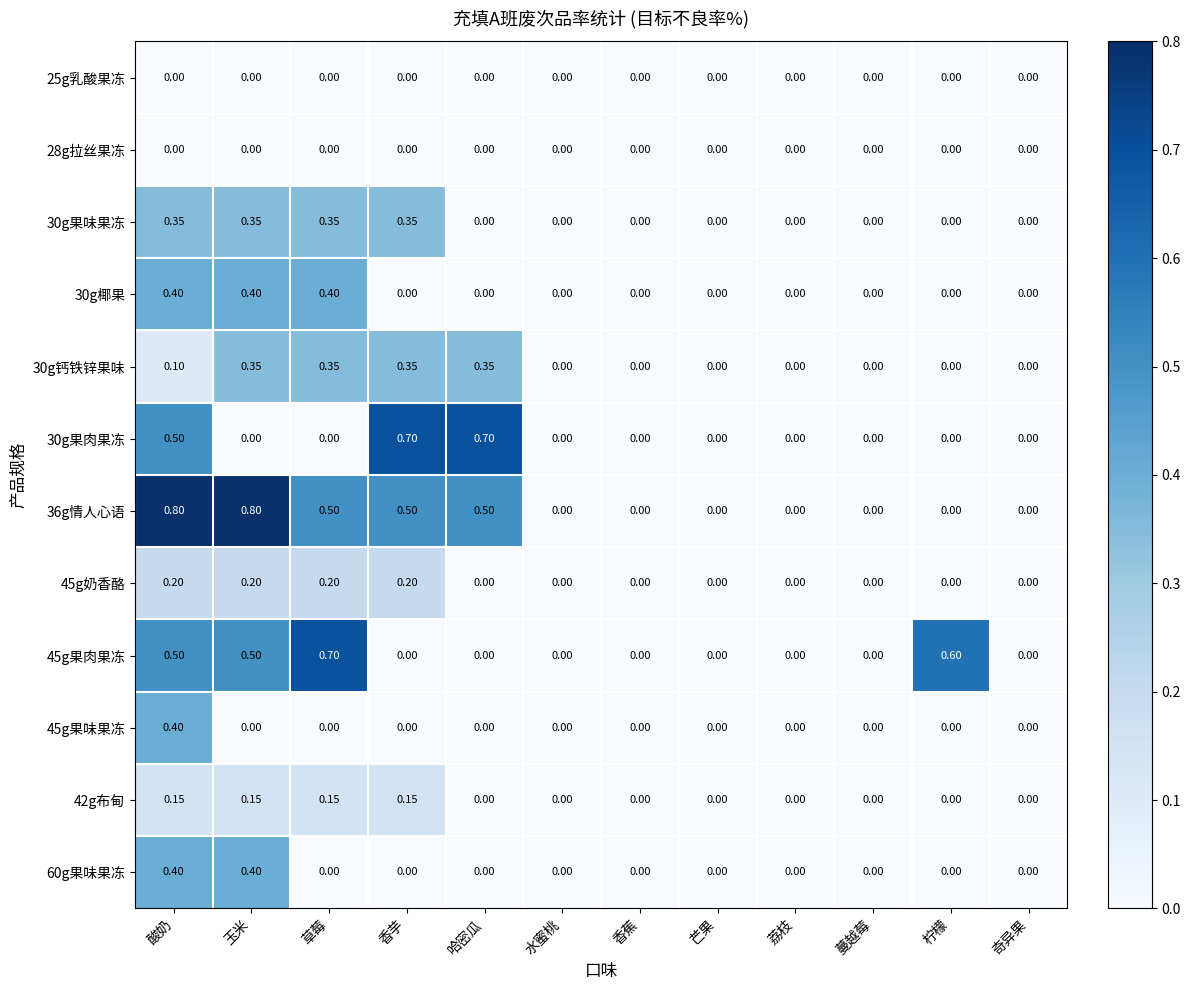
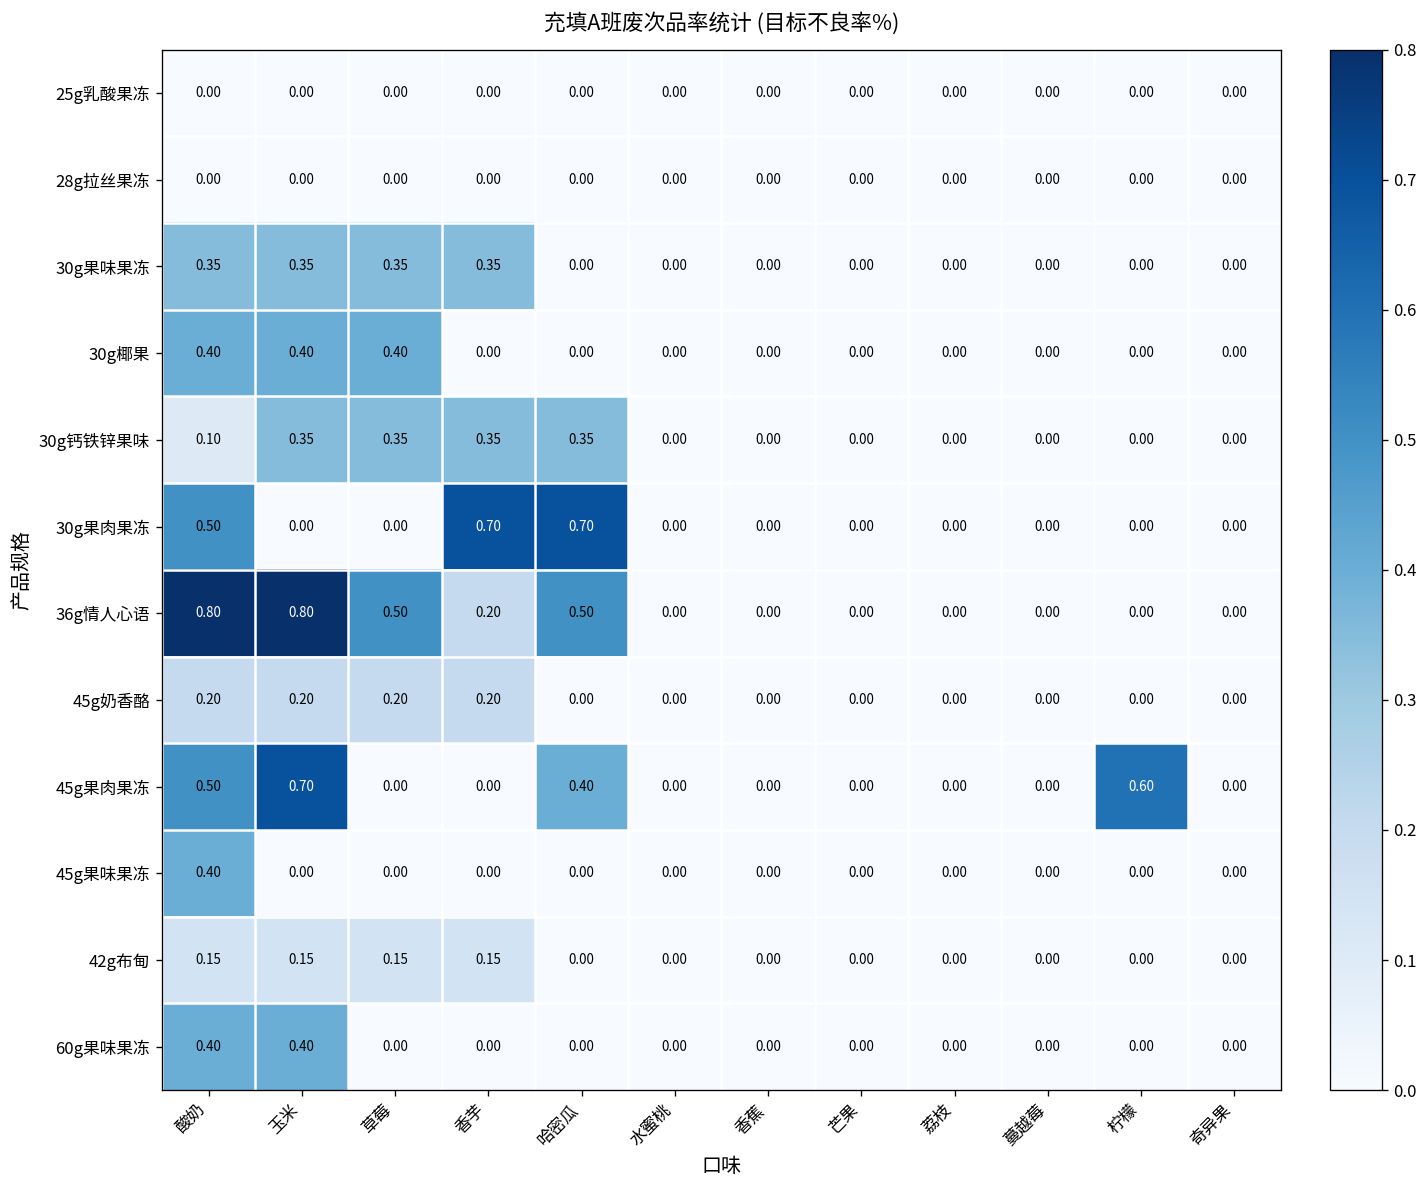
  {
    "25g乳酸果冻": {
      "酸奶": 0.00,
      "玉米": 0.00,
      "草莓": 0.00,
      "香芋": 0.00,
      "哈密瓜": 0.00,
      "水蜜桃": 0.00,
      "香蕉": 0.00,
      "芒果": 0.00,
      "荔枝": 0.00,
      "蔓越莓": 0.00,
      "柠檬": 0.00,
      "奇异果": 0.00
    },
    "28g拉丝果冻": {
      "酸奶": 0.00,
      "玉米": 0.00,
      "草莓": 0.00,
      "香芋": 0.00,
      "哈密瓜": 0.00,
      "水蜜桃": 0.00,
      "香蕉": 0.00,
      "芒果": 0.00,
      "荔枝": 0.00,
      "蔓越莓": 0.00,
      "柠檬": 0.00,
      "奇异果": 0.00
    },
    "30g果味果冻": {
      "酸奶": 0.35,
      "玉米": 0.35,
      "草莓": 0.35,
      "香芋": 0.35,
      "哈密瓜": 0.00,
      "水蜜桃": 0.00,
      "香蕉": 0.00,
      "芒果": 0.00,
      "荔枝": 0.00,
      "蔓越莓": 0.00,
      "柠檬": 0.00,
      "奇异果": 0.00
    },
    "30g椰果": {
      "酸奶": 0.40,
      "玉米": 0.40,
      "草莓": 0.40,
      "香芋": 0.00,
      "哈密瓜": 0.00,
      "水蜜桃": 0.00,
      "香蕉": 0.00,
      "芒果": 0.00,
      "荔枝": 0.00,
      "蔓越莓": 0.00,
      "柠檬": 0.00,
      "奇异果": 0.00
    },
    "30g钙铁锌果味": {
      "酸奶": 0.10,
      "玉米": 0.35,
      "草莓": 0.35,
      "香芋": 0.35,
      "哈密瓜": 0.35,
      "水蜜桃": 0.00,
      "香蕉": 0.00,
      "芒果": 0.00,
      "荔枝": 0.00,
      "蔓越莓": 0.00,
      "柠檬": 0.00,
      "奇异果": 0.00
    },
    "30g果肉果冻": {
      "酸奶": 0.50,
      "玉米": 0.00,
      "草莓": 0.00,
      "香芋": 0.70,
      "哈密瓜": 0.70,
      "水蜜桃": 0.00,
      "香蕉": 0.00,
      "芒果": 0.00,
      "荔枝": 0.00,
      "蔓越莓": 0.00,
      "柠檬": 0.00,
      "奇异果": 0.00
    },
    "36g情人心语": {
      "酸奶": 0.80,
      "玉米": 0.80,
      "草莓": 0.50,
-     "香芋": 0.50,
+     "香芋": 0.20,
      "哈密瓜": 0.50,
      "水蜜桃": 0.00,
      "香蕉": 0.00,
      "芒果": 0.00,
      "荔枝": 0.00,
      "蔓越莓": 0.00,
      "柠檬": 0.00,
      "奇异果": 0.00
    },
    "45g奶香酪": {
      "酸奶": 0.20,
      "玉米": 0.20,
      "草莓": 0.20,
      "香芋": 0.20,
      "哈密瓜": 0.00,
      "水蜜桃": 0.00,
      "香蕉": 0.00,
      "芒果": 0.00,
      "荔枝": 0.00,
      "蔓越莓": 0.00,
      "柠檬": 0.00,
      "奇异果": 0.00
    },
    "45g果肉果冻": {
      "酸奶": 0.50,
-     "玉米": 0.50,
-     "草莓": 0.70,
+     "玉米": 0.70,
+     "草莓": 0.00,
      "香芋": 0.00,
-     "哈密瓜": 0.00,
+     "哈密瓜": 0.40,
      "水蜜桃": 0.00,
      "香蕉": 0.00,
      "芒果": 0.00,
      "荔枝": 0.00,
      "蔓越莓": 0.00,
      "柠檬": 0.60,
      "奇异果": 0.00
    },
    "45g果味果冻": {
      "酸奶": 0.40,
      "玉米": 0.00,
      "草莓": 0.00,
      "香芋": 0.00,
      "哈密瓜": 0.00,
      "水蜜桃": 0.00,
      "香蕉": 0.00,
      "芒果": 0.00,
      "荔枝": 0.00,
      "蔓越莓": 0.00,
      "柠檬": 0.00,
      "奇异果": 0.00
    },
    "42g布甸": {
      "酸奶": 0.15,
      "玉米": 0.15,
      "草莓": 0.15,
      "香芋": 0.15,
      "哈密瓜": 0.00,
      "水蜜桃": 0.00,
      "香蕉": 0.00,
      "芒果": 0.00,
      "荔枝": 0.00,
      "蔓越莓": 0.00,
      "柠檬": 0.00,
      "奇异果": 0.00
    },
    "60g果味果冻": {
      "酸奶": 0.40,
      "玉米": 0.40,
      "草莓": 0.00,
      "香芋": 0.00,
      "哈密瓜": 0.00,
      "水蜜桃": 0.00,
      "香蕉": 0.00,
      "芒果": 0.00,
      "荔枝": 0.00,
      "蔓越莓": 0.00,
      "柠檬": 0.00,
      "奇异果": 0.00
    }
  }
